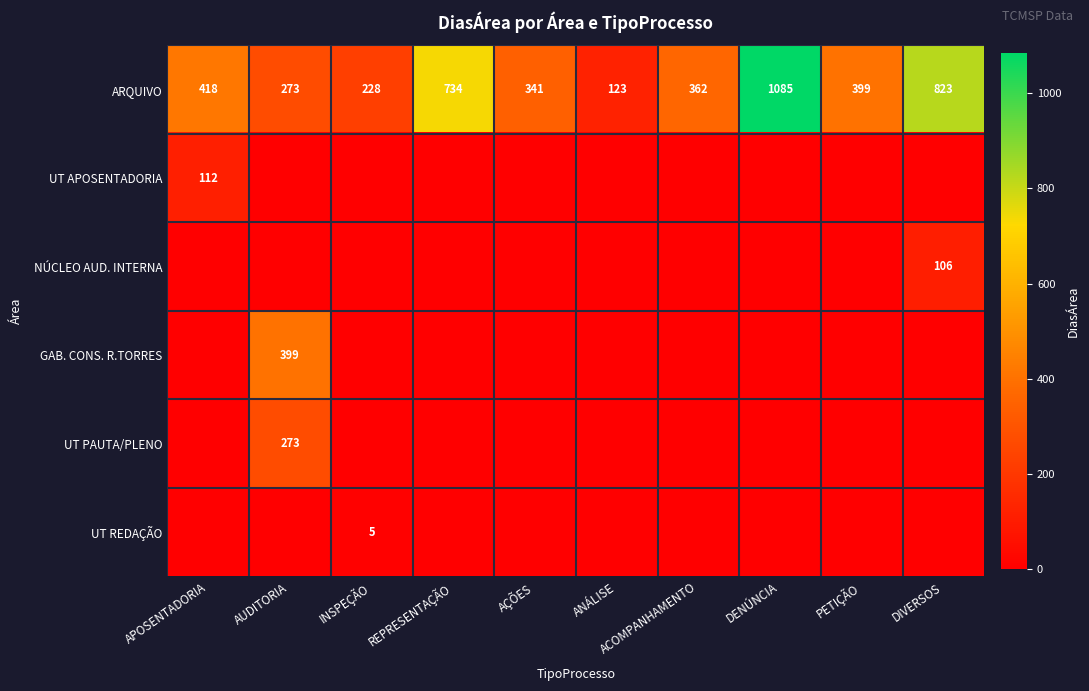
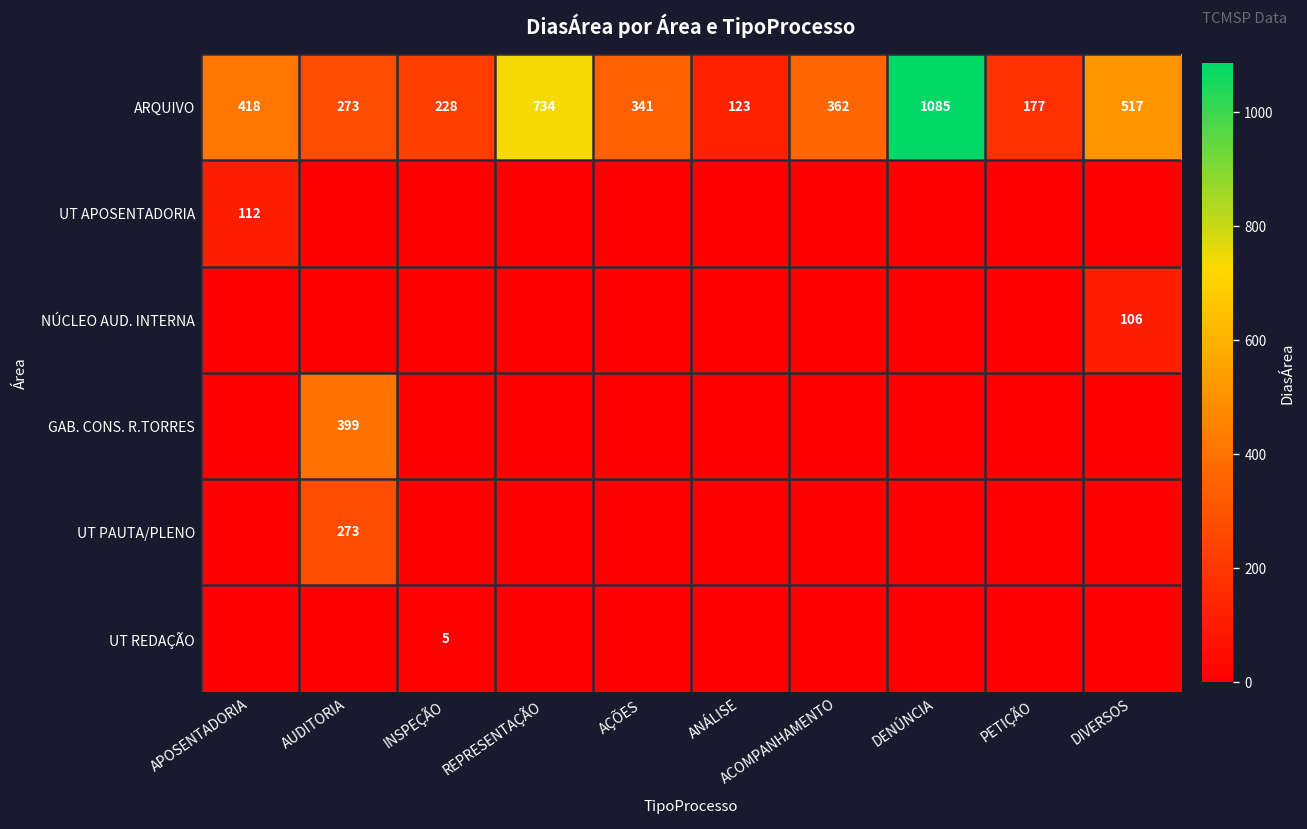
  {
    "ARQUIVO": {
      "APOSENTADORIA": 418,
      "AUDITORIA": 273,
      "INSPEÇÃO": 228,
      "REPRESENTAÇÃO": 734,
      "AÇÕES": 341,
      "ANÁLISE": 123,
      "ACOMPANHAMENTO": 362,
      "DENÚNCIA": 1085,
-     "PETIÇÃO": 399,
-     "DIVERSOS": 823
+     "PETIÇÃO": 177,
+     "DIVERSOS": 517
    },
    "UT APOSENTADORIA": {
      "APOSENTADORIA": 112
    },
    "NÚCLEO AUD. INTERNA": {
      "DIVERSOS": 106
    },
    "GAB. CONS. R.TORRES": {
      "AUDITORIA": 399
    },
    "UT PAUTA/PLENO": {
      "AUDITORIA": 273
    },
    "UT REDAÇÃO": {
      "INSPEÇÃO": 5
    }
  }
